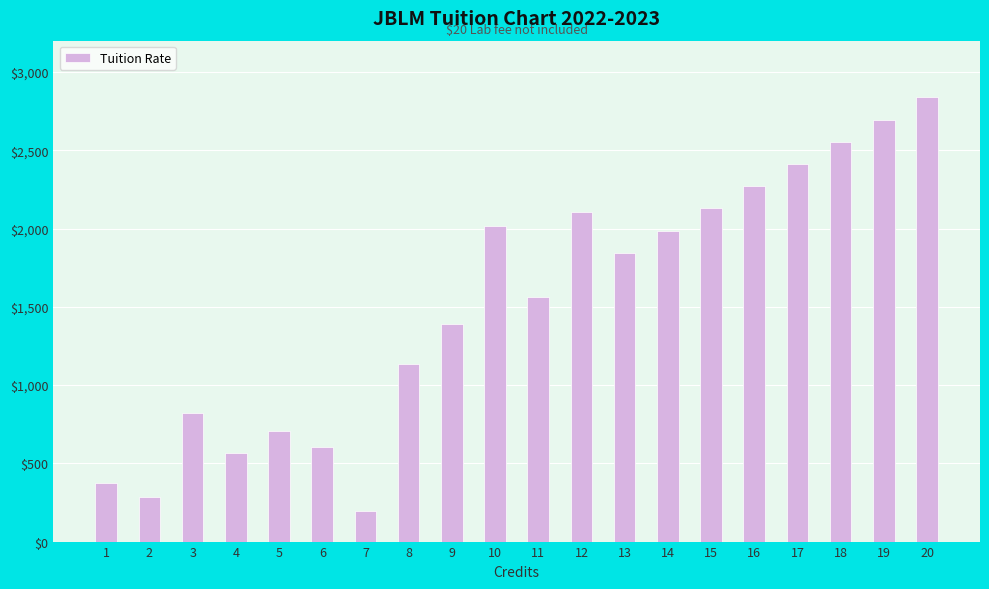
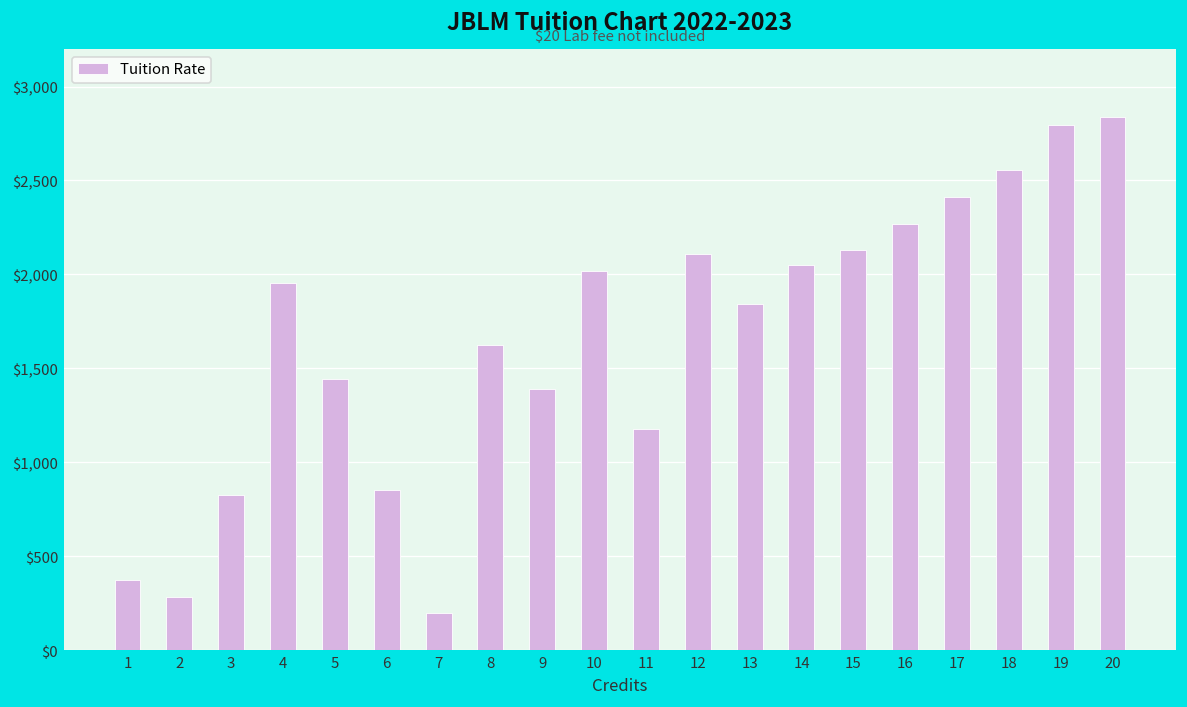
  {
    "1": "$370",
    "2": "$280",
    "3": "$820",
-   "4": "$570",
-   "5": "$710",
-   "6": "$610",
+   "4": "$1,960",
+   "5": "$1,440",
+   "6": "$850",
    "7": "$200",
-   "8": "$1,140",
+   "8": "$1,630",
    "9": "$1,390",
    "10": "$2,020",
-   "11": "$1,560",
+   "11": "$1,180",
    "12": "$2,110",
    "13": "$1,840",
-   "14": "$1,990",
+   "14": "$2,050",
    "15": "$2,130",
    "16": "$2,270",
    "17": "$2,410",
    "18": "$2,550",
-   "19": "$2,700",
+   "19": "$2,800",
    "20": "$2,840"
  }
